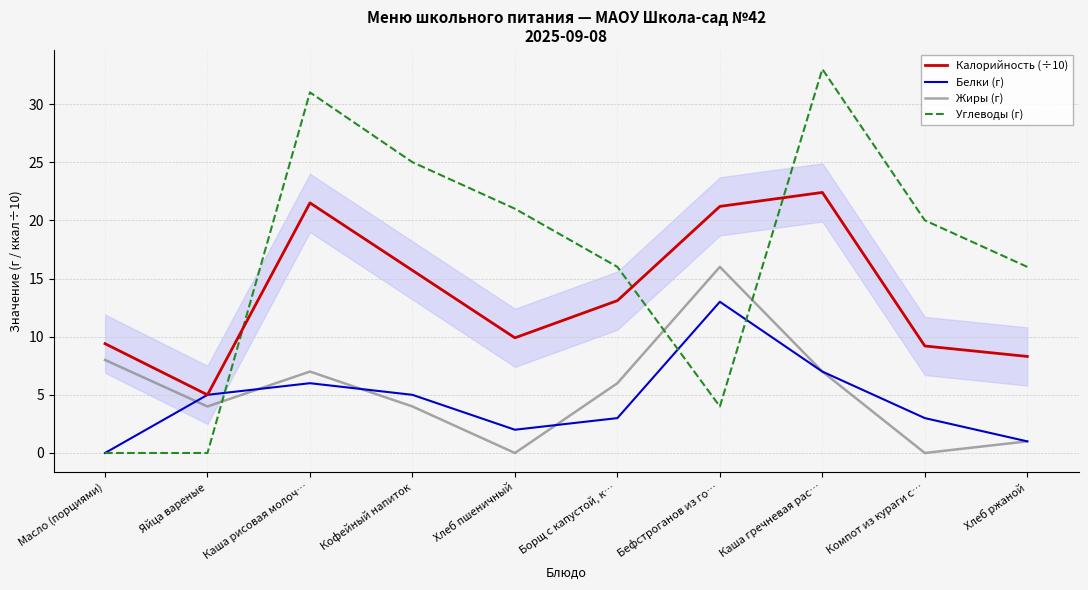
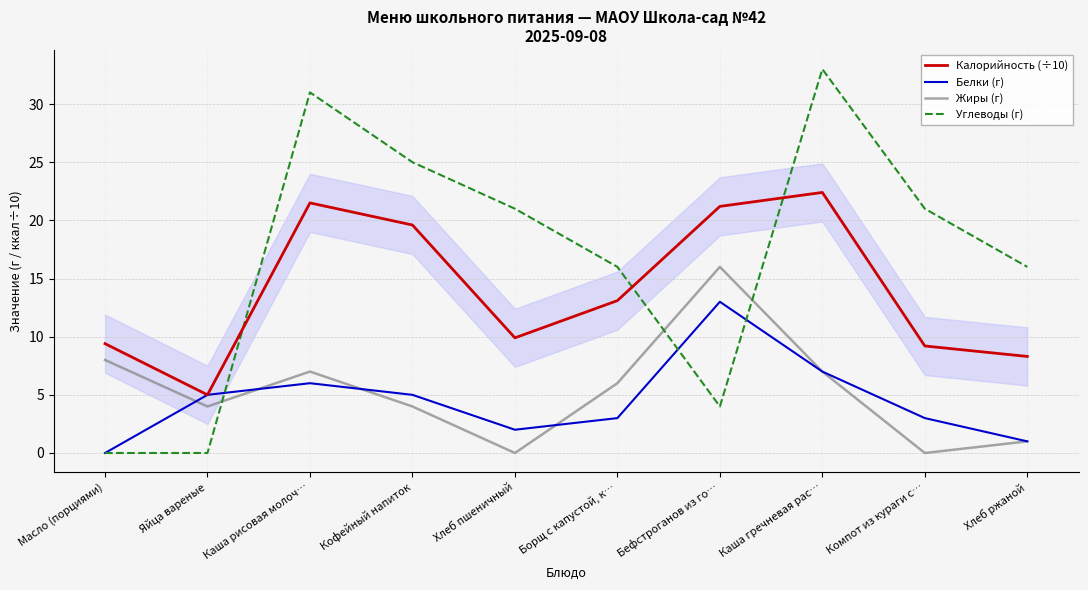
  {
    "Калорийность (÷10)": {
      "Масло (порциями)": 9.4,
      "Каша рисовая молоч…": 21.5,
-     "Кофейный напиток": 15.7,
+     "Кофейный напиток": 19.6,
      "Хлеб пшеничный": 9.9,
      "Борщ с капустой, к…": 13.1,
      "Бефстроганов из го…": 21.2,
      "Каша гречневая рас…": 22.4,
      "Компот из кураги с…": 9.2,
      "Хлеб ржаной": 8.3
    },
    "Белки (г)": {
      "Каша рисовая молоч…": 6.0,
      "Кофейный напиток": 5.0,
      "Хлеб пшеничный": 2.0,
      "Борщ с капустой, к…": 3.0,
      "Бефстроганов из го…": 13.0,
      "Компот из кураги с…": 3.0
    },
    "Жиры (г)": {
      "Масло (порциями)": 8.0,
      "Яйца вареные": 4.0,
      "Каша рисовая молоч…": 7.0,
      "Кофейный напиток": 4.0,
      "Хлеб пшеничный": 0.0,
      "Борщ с капустой, к…": 6.0,
      "Бефстроганов из го…": 16.0,
      "Компот из кураги с…": 0.0
    },
    "Углеводы (г)": {
      "Яйца вареные": 0,
      "Каша рисовая молоч…": 31,
      "Кофейный напиток": 25,
      "Хлеб пшеничный": 21,
      "Борщ с капустой, к…": 16,
      "Бефстроганов из го…": 4,
      "Каша гречневая рас…": 33,
-     "Компот из кураги с…": 20,
+     "Компот из кураги с…": 21,
      "Хлеб ржаной": 16
    }
  }
